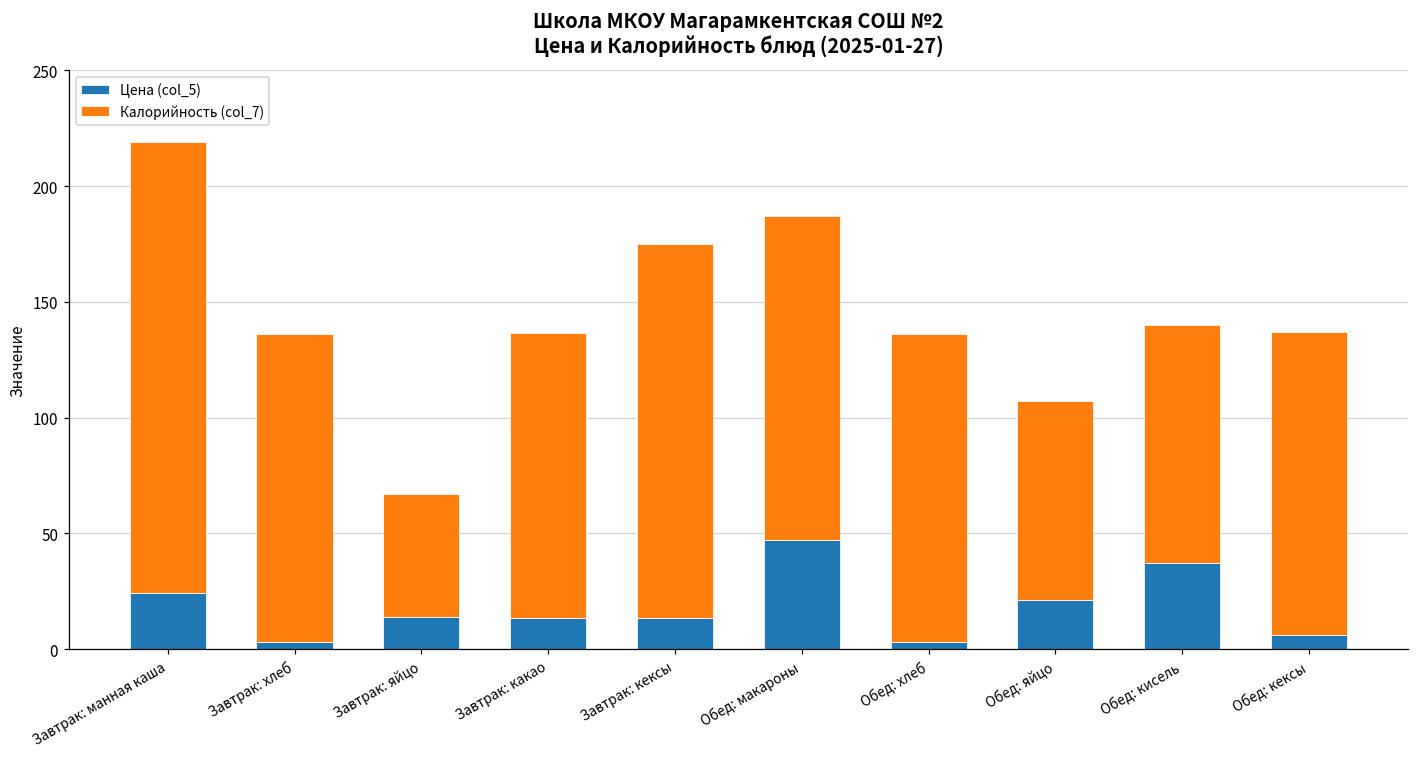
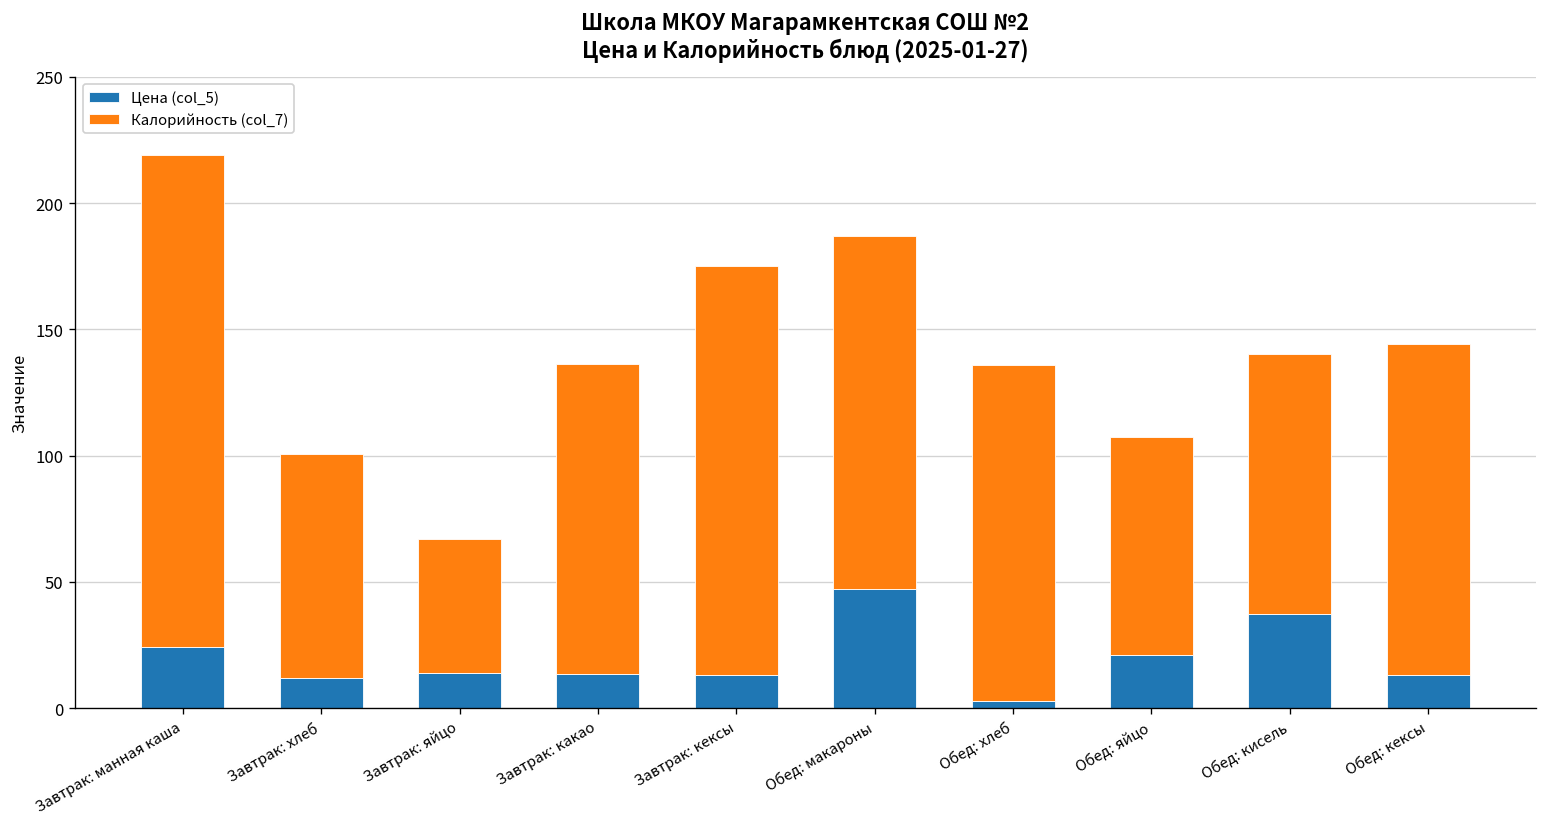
  {
    "Цена (col_5)": {
      "Завтрак: манная каша": 24,
-     "Завтрак: хлеб": 3,
+     "Завтрак: хлеб": 12,
      "Завтрак: яйцо": 14,
      "Завтрак: какао": 13,
      "Завтрак: кексы": 13,
      "Обед: макароны": 47,
      "Обед: хлеб": 3,
      "Обед: яйцо": 21,
      "Обед: кисель": 37,
-     "Обед: кексы": 6
+     "Обед: кексы": 13
    },
    "Калорийность (col_7)": {
      "Завтрак: манная каша": 195,
-     "Завтрак: хлеб": 133,
+     "Завтрак: хлеб": 89,
      "Завтрак: яйцо": 53,
      "Завтрак: какао": 123,
      "Завтрак: кексы": 162,
      "Обед: макароны": 140,
      "Обед: хлеб": 133,
      "Обед: яйцо": 86,
      "Обед: кисель": 103,
      "Обед: кексы": 131
    }
  }
